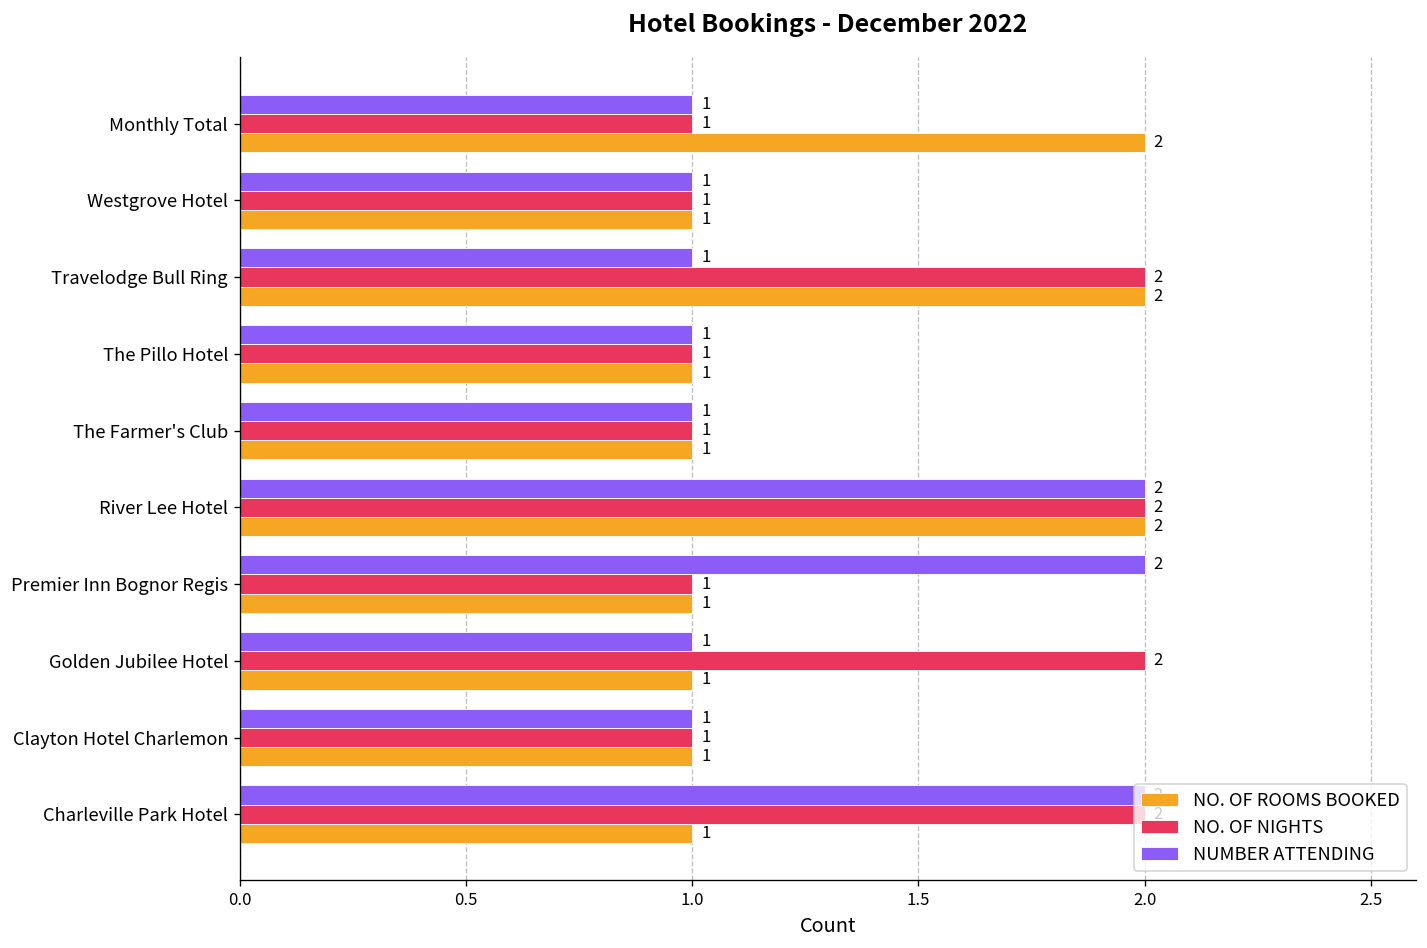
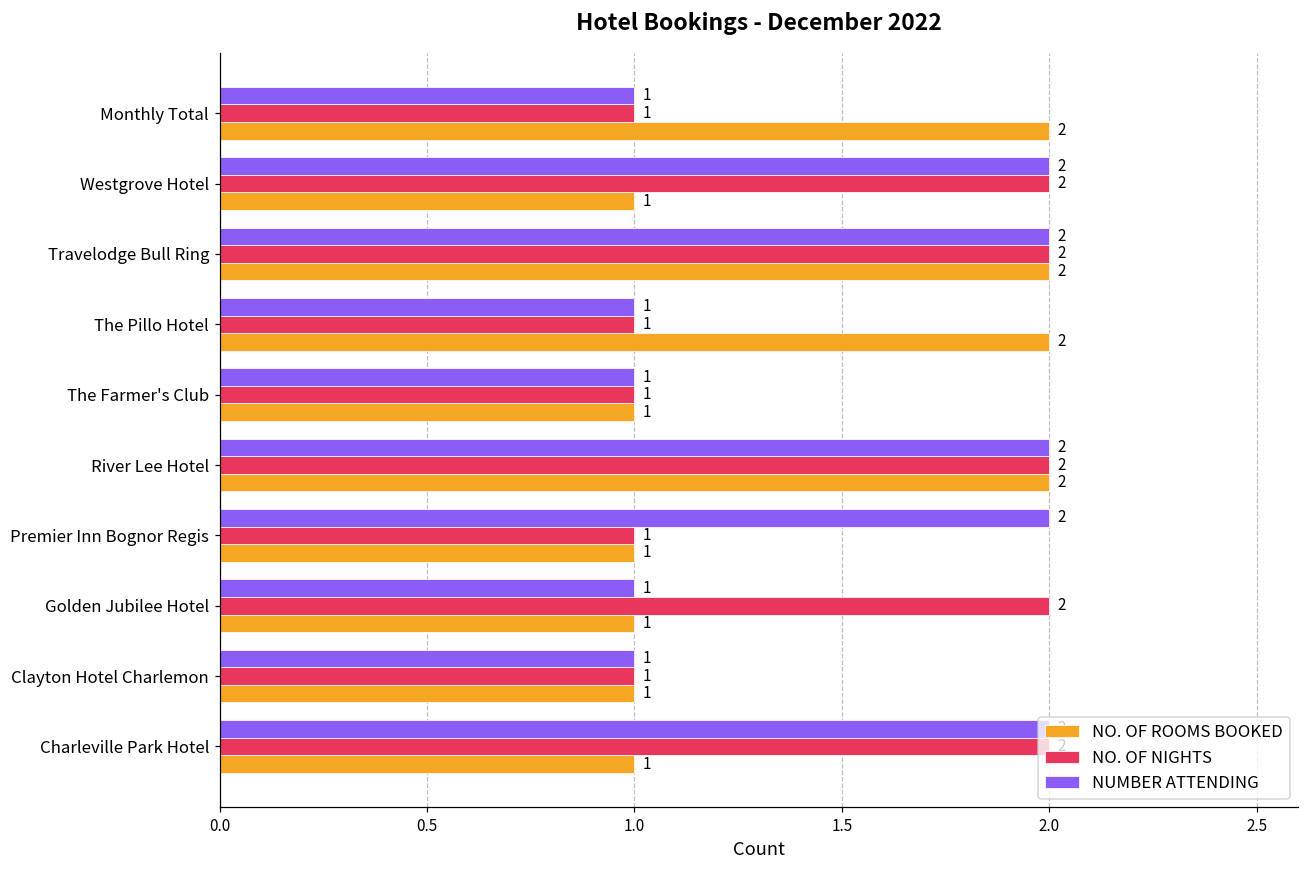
  {
    "NO. OF ROOMS BOOKED": {
      "Monthly Total": 2,
      "Westgrove Hotel": 1,
      "Travelodge Bull Ring": 2,
-     "The Pillo Hotel": 1,
+     "The Pillo Hotel": 2,
      "The Farmer's Club": 1,
      "River Lee Hotel": 2,
      "Premier Inn Bognor Regis": 1,
      "Golden Jubilee Hotel": 1,
      "Clayton Hotel Charlemon": 1,
      "Charleville Park Hotel": 1
    },
    "NO. OF NIGHTS": {
      "Monthly Total": 1,
-     "Westgrove Hotel": 1,
+     "Westgrove Hotel": 2,
      "Travelodge Bull Ring": 2,
      "The Pillo Hotel": 1,
      "The Farmer's Club": 1,
      "River Lee Hotel": 2,
      "Premier Inn Bognor Regis": 1,
      "Golden Jubilee Hotel": 2,
      "Clayton Hotel Charlemon": 1
    },
    "NUMBER ATTENDING": {
      "Monthly Total": 1,
-     "Westgrove Hotel": 1,
-     "Travelodge Bull Ring": 1,
+     "Westgrove Hotel": 2,
+     "Travelodge Bull Ring": 2,
      "The Pillo Hotel": 1,
      "The Farmer's Club": 1,
      "River Lee Hotel": 2,
      "Premier Inn Bognor Regis": 2,
      "Golden Jubilee Hotel": 1,
      "Clayton Hotel Charlemon": 1
    }
  }
